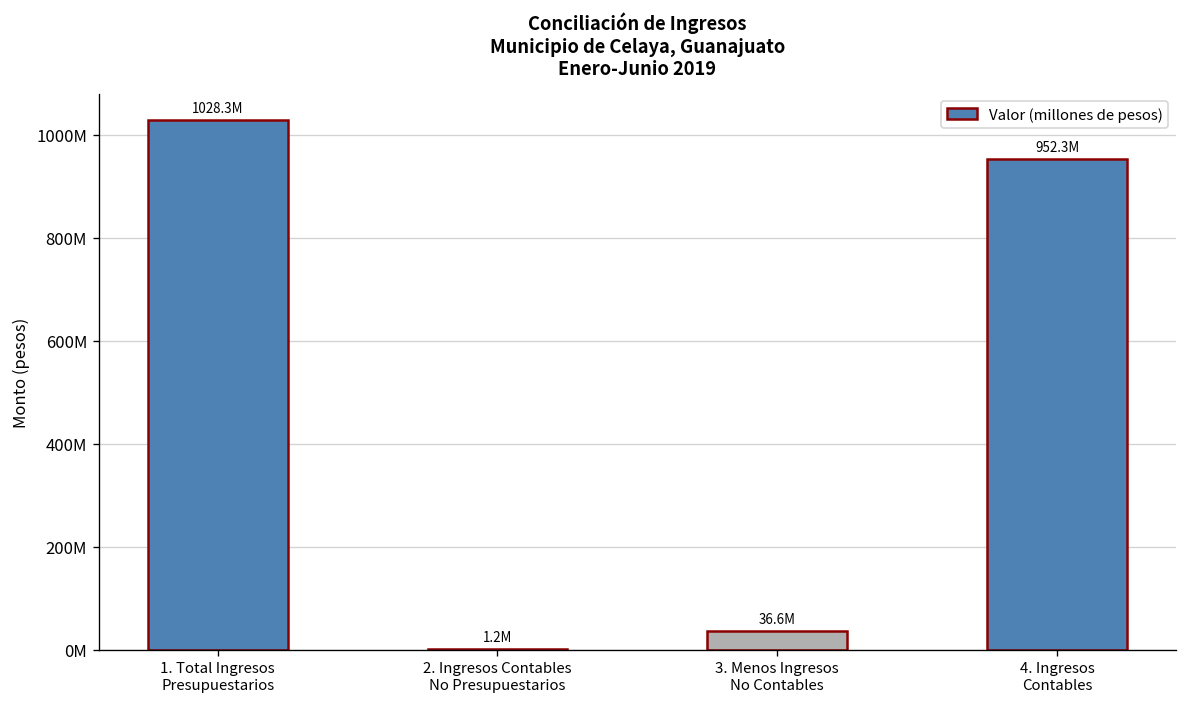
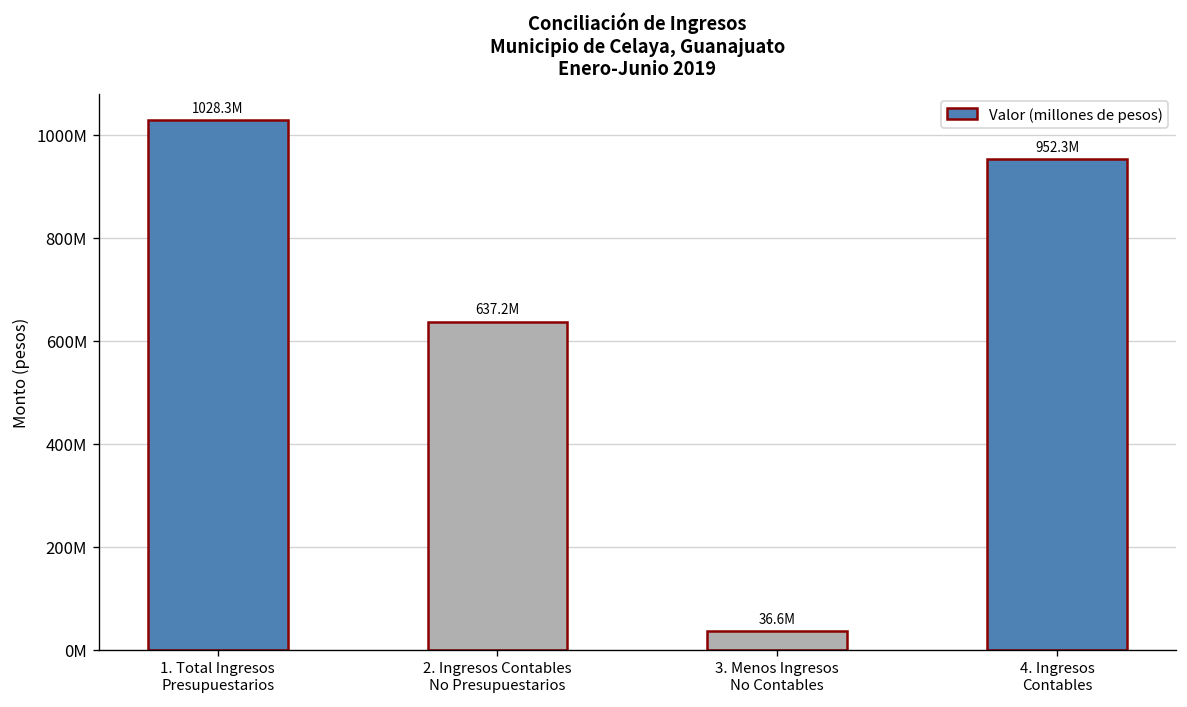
  {
    "1. Total Ingresos Presupuestarios": "1028.3M",
-   "2. Ingresos Contables No Presupuestarios": "1.2M",
+   "2. Ingresos Contables No Presupuestarios": "637.2M",
    "3. Menos Ingresos No Contables": "36.6M",
    "4. Ingresos Contables": "952.3M"
  }
